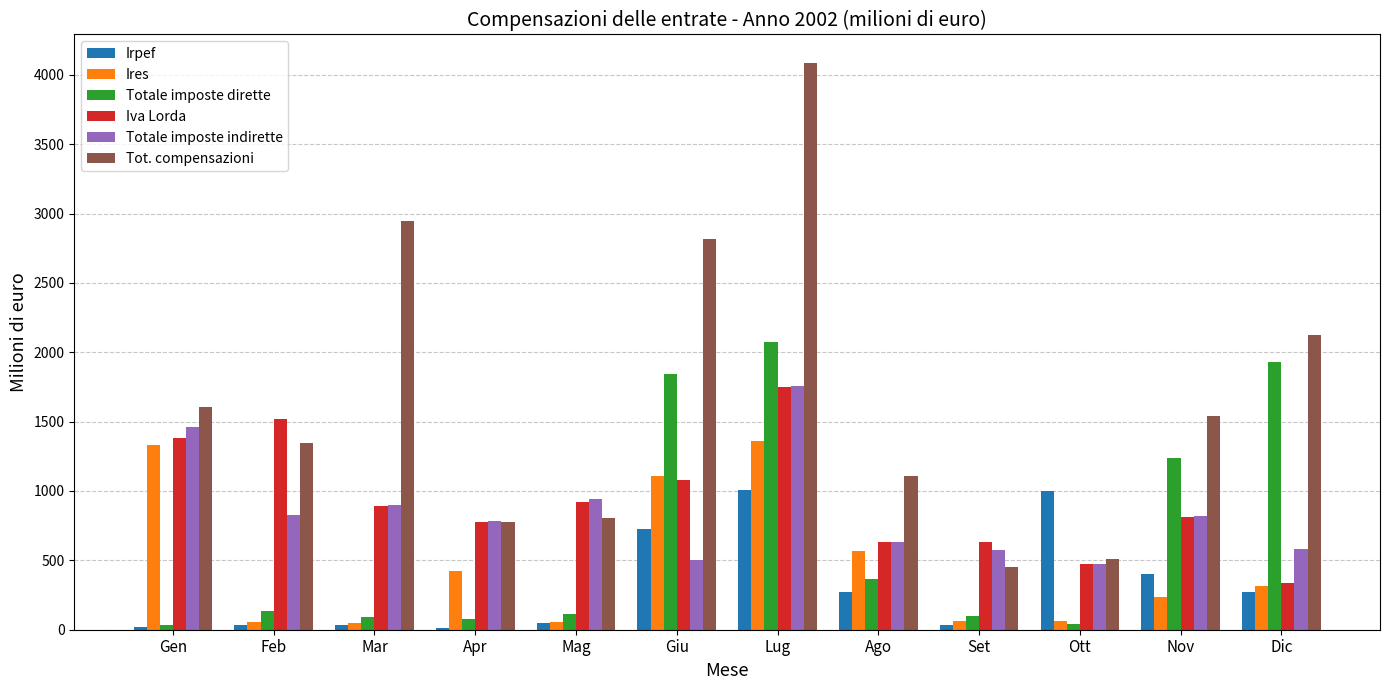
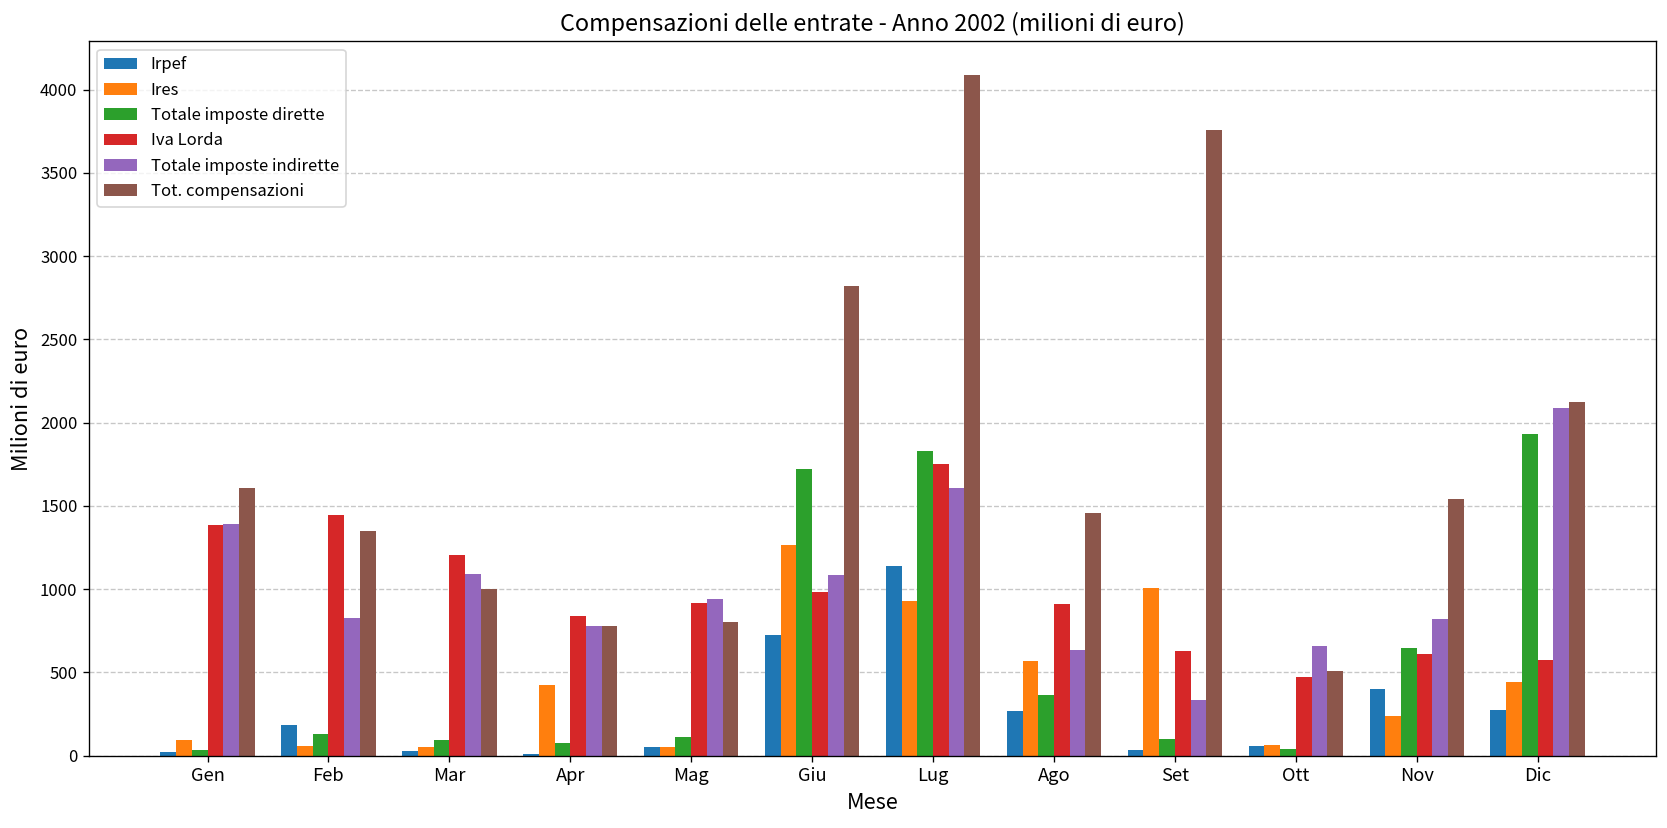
  {
    "Irpef": {
      "Gen": 20,
-     "Feb": 40,
+     "Feb": 180,
      "Mar": 30,
      "Mag": 50,
      "Giu": 730,
-     "Lug": 1010,
+     "Lug": 1140,
      "Ago": 270,
      "Set": 40,
-     "Ott": 1000,
+     "Ott": 60,
      "Nov": 400,
      "Dic": 270
    },
    "Ires": {
-     "Gen": 1330,
+     "Gen": 100,
      "Feb": 60,
      "Mar": 50,
      "Apr": 420,
      "Mag": 60,
-     "Giu": 1110,
-     "Lug": 1360,
+     "Giu": 1270,
+     "Lug": 930,
      "Ago": 570,
-     "Set": 60,
+     "Set": 1010,
      "Ott": 70,
      "Nov": 240,
-     "Dic": 310
+     "Dic": 440
    },
    "Totale imposte dirette": {
      "Gen": 40,
      "Feb": 130,
      "Mar": 90,
      "Apr": 70,
      "Mag": 110,
-     "Giu": 1840,
-     "Lug": 2070,
+     "Giu": 1720,
+     "Lug": 1830,
      "Ago": 360,
      "Set": 100,
      "Ott": 40,
-     "Nov": 1240,
+     "Nov": 650,
      "Dic": 1930
    },
    "Iva Lorda": {
      "Gen": 1380,
-     "Feb": 1520,
-     "Mar": 890,
-     "Apr": 770,
+     "Feb": 1450,
+     "Mar": 1210,
+     "Apr": 840,
      "Mag": 920,
-     "Giu": 1080,
+     "Giu": 980,
      "Lug": 1750,
-     "Ago": 630,
+     "Ago": 910,
      "Set": 630,
      "Ott": 470,
-     "Nov": 820,
-     "Dic": 340
+     "Nov": 610,
+     "Dic": 580
    },
    "Totale imposte indirette": {
-     "Gen": 1460,
+     "Gen": 1390,
      "Feb": 830,
-     "Mar": 900,
+     "Mar": 1090,
      "Apr": 780,
      "Mag": 940,
-     "Giu": 500,
-     "Lug": 1760,
+     "Giu": 1090,
+     "Lug": 1610,
      "Ago": 630,
-     "Set": 570,
-     "Ott": 470,
+     "Set": 330,
+     "Ott": 660,
      "Nov": 820,
-     "Dic": 580
+     "Dic": 2090
    },
    "Tot. compensazioni": {
      "Gen": 1610,
      "Feb": 1350,
-     "Mar": 2950,
+     "Mar": 1000,
      "Apr": 780,
      "Mag": 800,
      "Giu": 2820,
      "Lug": 4090,
-     "Ago": 1110,
-     "Set": 450,
+     "Ago": 1460,
+     "Set": 3760,
      "Ott": 510,
      "Nov": 1540,
      "Dic": 2120
    }
  }
